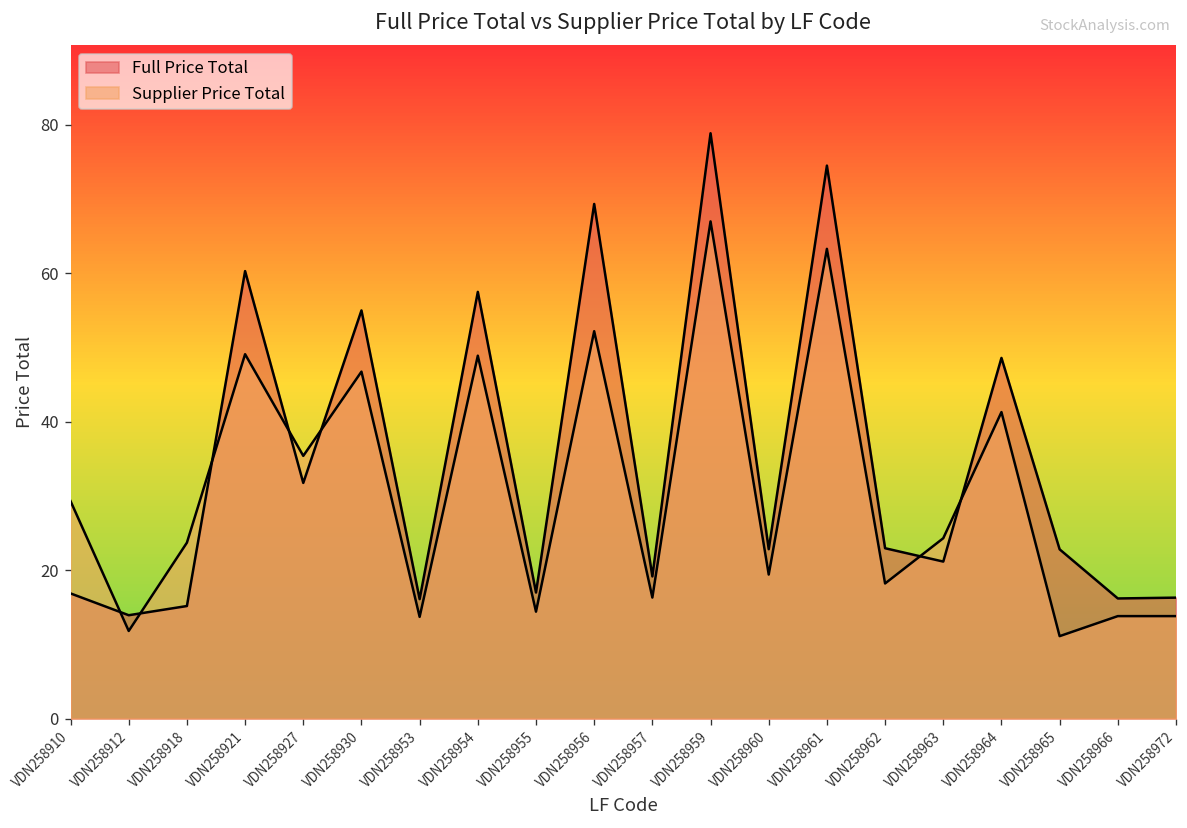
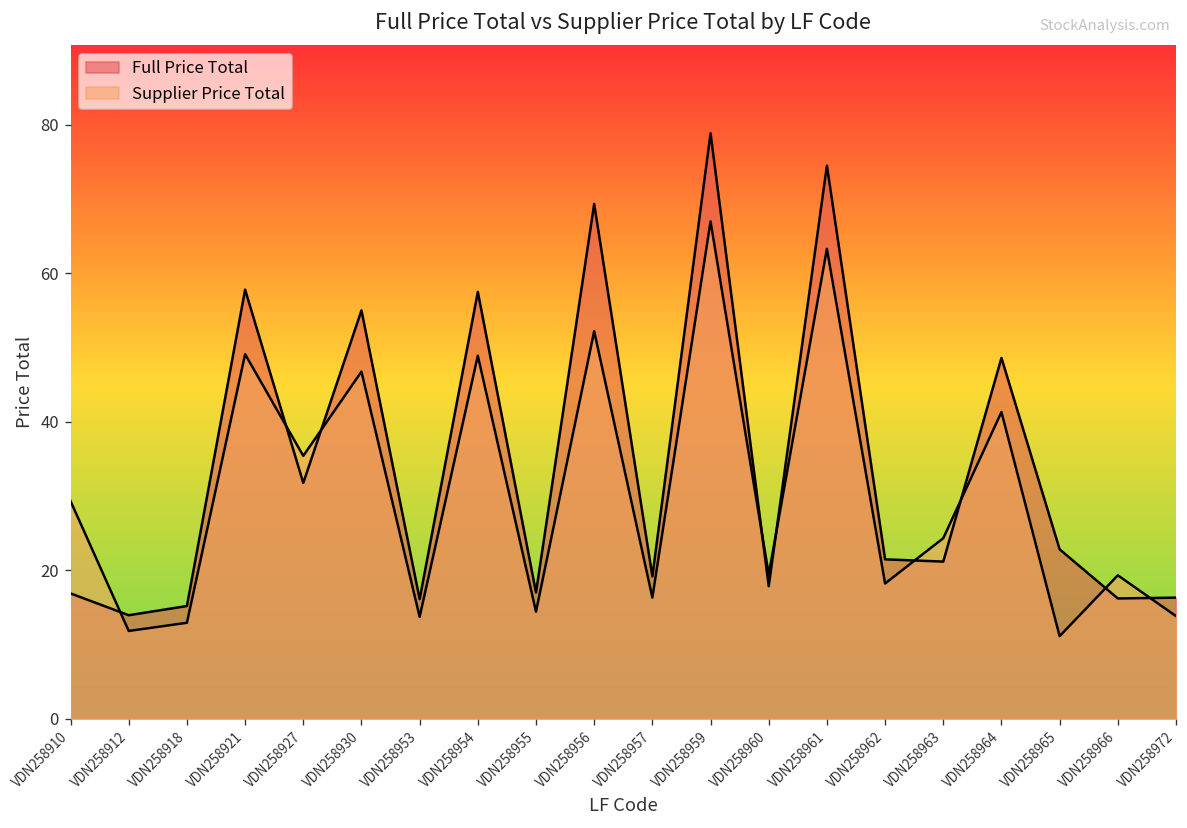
  {
    "Full Price Total": {
      "VDN258910": 17,
      "VDN258912": 14,
      "VDN258918": 15,
-     "VDN258921": 60,
+     "VDN258921": 58,
      "VDN258927": 32,
      "VDN258930": 55,
      "VDN258953": 16,
      "VDN258954": 58,
      "VDN258955": 17,
      "VDN258956": 69,
      "VDN258957": 19,
      "VDN258959": 79,
-     "VDN258960": 23,
+     "VDN258960": 18,
      "VDN258961": 75,
-     "VDN258962": 23,
+     "VDN258962": 21,
      "VDN258963": 21,
      "VDN258964": 49,
      "VDN258965": 23,
      "VDN258966": 16,
      "VDN258972": 16
    },
    "Supplier Price Total": {
      "VDN258910": 29,
      "VDN258912": 12,
-     "VDN258918": 24,
+     "VDN258918": 13,
      "VDN258921": 49,
      "VDN258927": 35,
      "VDN258930": 47,
      "VDN258953": 14,
      "VDN258954": 49,
      "VDN258955": 14,
      "VDN258956": 52,
      "VDN258957": 16,
      "VDN258959": 67,
      "VDN258960": 19,
      "VDN258961": 63,
      "VDN258962": 18,
      "VDN258963": 24,
      "VDN258964": 41,
      "VDN258965": 11,
-     "VDN258966": 14,
+     "VDN258966": 19,
      "VDN258972": 14
    }
  }
